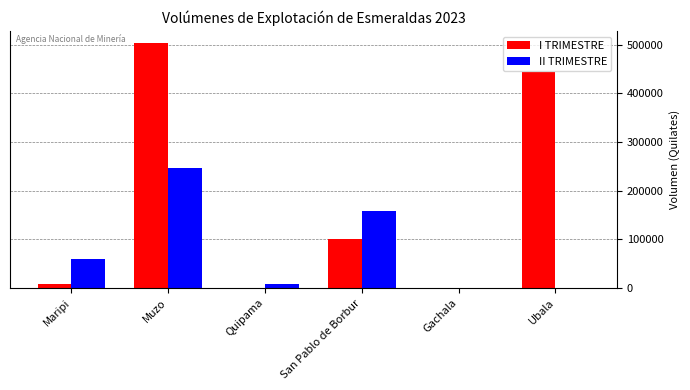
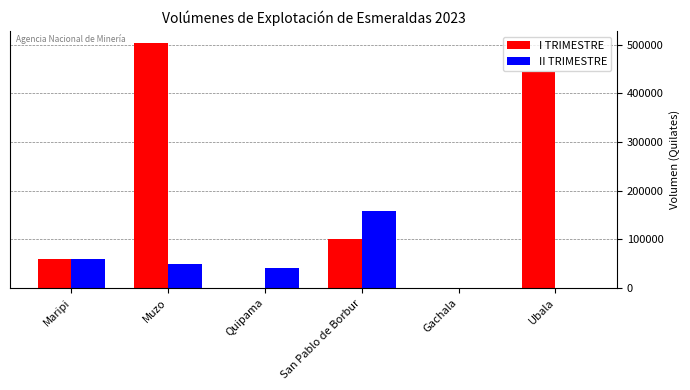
  {
    "I TRIMESTRE": {
-     "Maripi": 10000,
+     "Maripi": 60000,
      "Muzo": 500000,
      "Quipama": 0,
      "San Pablo de Borbur": 100000,
      "Gachala": 0,
      "Ubala": 440000
    },
    "II TRIMESTRE": {
      "Maripi": 60000,
-     "Muzo": 250000,
-     "Quipama": 10000,
+     "Muzo": 50000,
+     "Quipama": 40000,
      "San Pablo de Borbur": 160000,
      "Gachala": 0
    }
  }
